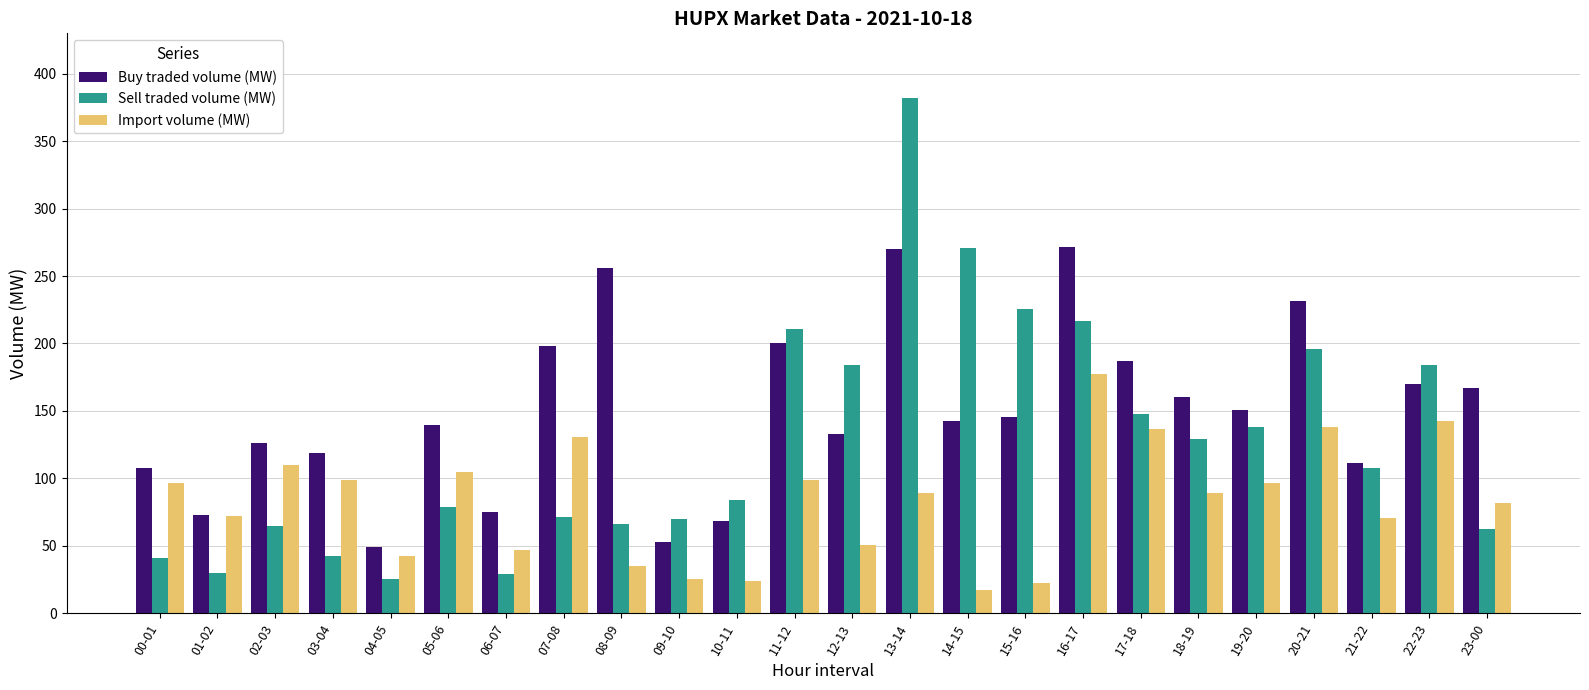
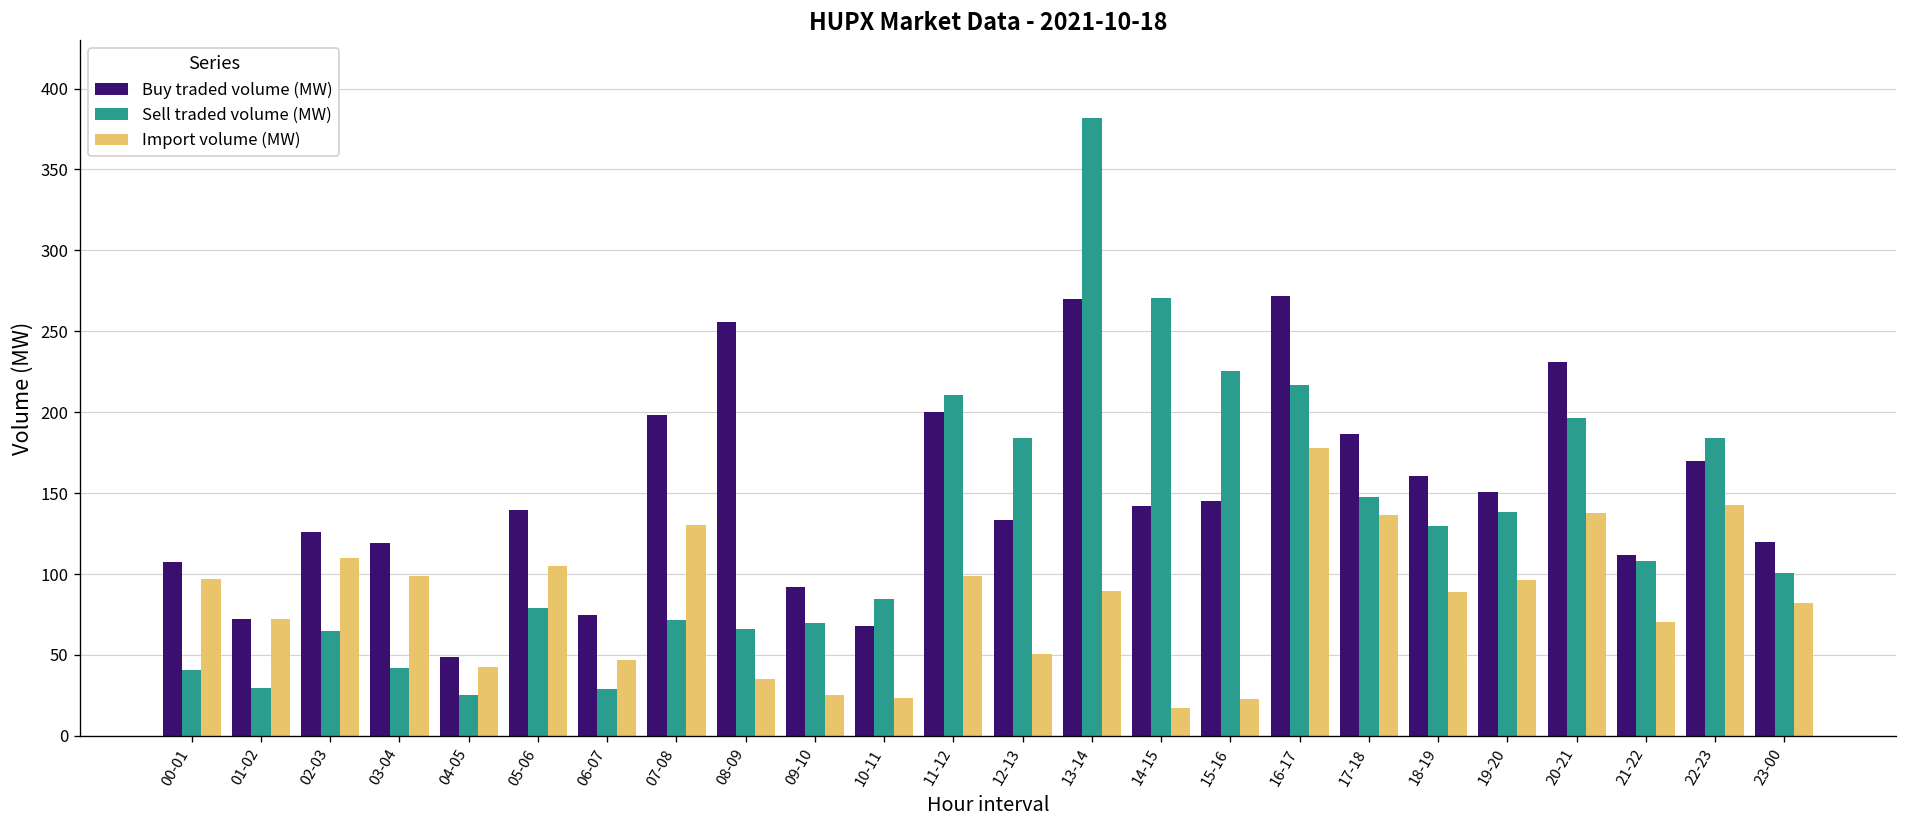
  {
    "Buy traded volume (MW)": {
      "00-01": 108,
      "01-02": 73,
      "02-03": 126,
      "03-04": 119,
      "04-05": 49,
      "05-06": 140,
      "06-07": 75,
      "07-08": 198,
      "08-09": 256,
-     "09-10": 53,
+     "09-10": 92,
      "10-11": 68,
      "11-12": 200,
      "12-13": 133,
      "13-14": 270,
      "14-15": 142,
      "15-16": 145,
      "16-17": 272,
      "17-18": 187,
      "18-19": 161,
      "19-20": 151,
      "20-21": 231,
      "21-22": 112,
      "22-23": 170,
-     "23-00": 167
+     "23-00": 120
    },
    "Sell traded volume (MW)": {
      "00-01": 41,
      "01-02": 30,
      "02-03": 65,
      "03-04": 42,
      "04-05": 26,
      "05-06": 79,
      "06-07": 29,
      "07-08": 71,
      "08-09": 66,
      "09-10": 70,
      "10-11": 84,
      "11-12": 211,
      "12-13": 184,
      "13-14": 382,
      "14-15": 271,
      "15-16": 226,
      "16-17": 217,
      "17-18": 147,
      "18-19": 129,
      "19-20": 138,
      "20-21": 196,
      "21-22": 108,
      "22-23": 184,
-     "23-00": 63
+     "23-00": 101
    },
    "Import volume (MW)": {
      "00-01": 97,
      "01-02": 72,
      "02-03": 110,
      "03-04": 99,
      "04-05": 43,
      "05-06": 105,
      "06-07": 47,
      "07-08": 130,
      "08-09": 35,
      "09-10": 25,
      "10-11": 24,
      "11-12": 99,
      "12-13": 51,
      "13-14": 89,
      "14-15": 18,
      "15-16": 23,
      "16-17": 178,
      "17-18": 136,
      "18-19": 89,
      "19-20": 96,
      "20-21": 138,
      "21-22": 70,
      "22-23": 143,
      "23-00": 82
    }
  }
